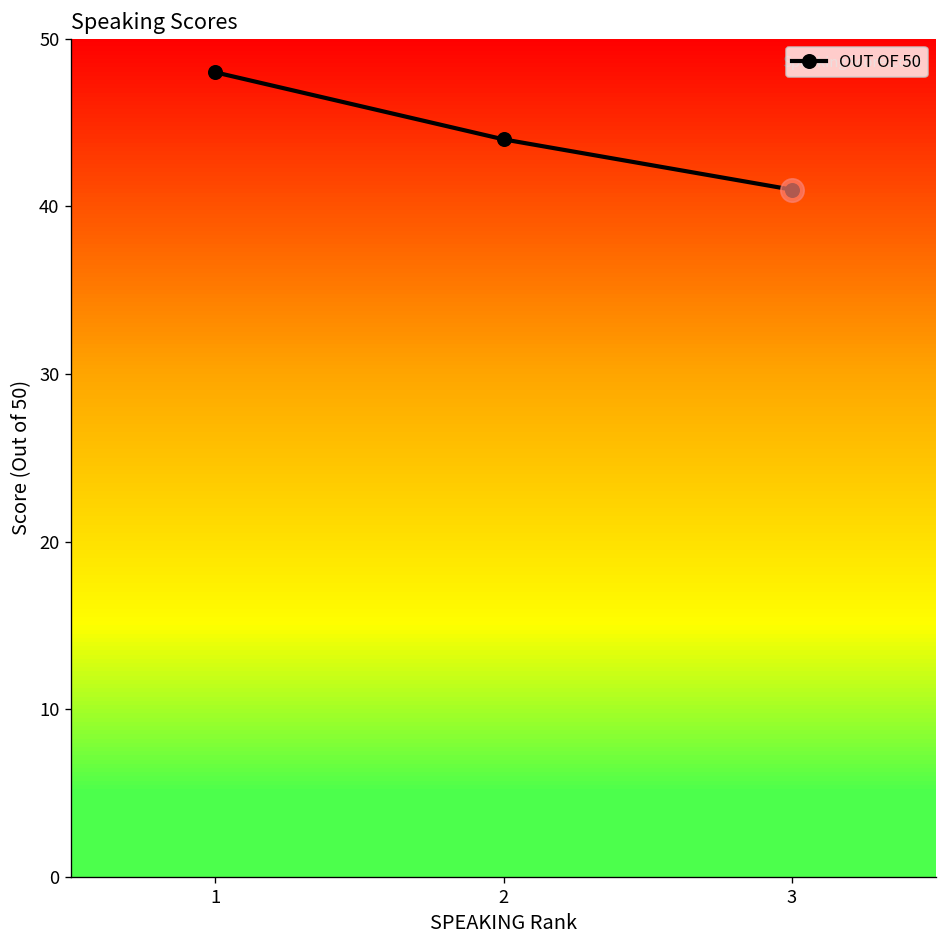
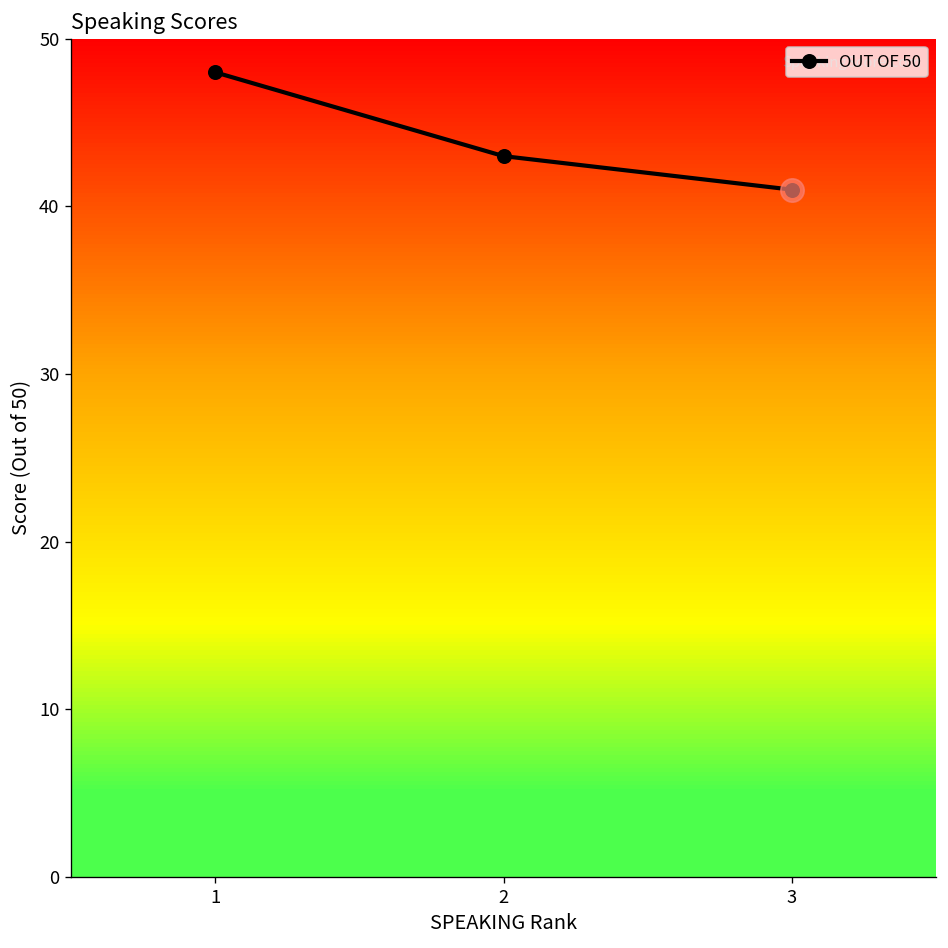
  {
    "OUT OF 50": {
      "1": 48,
-     "2": 44
+     "2": 43
    }
  }
